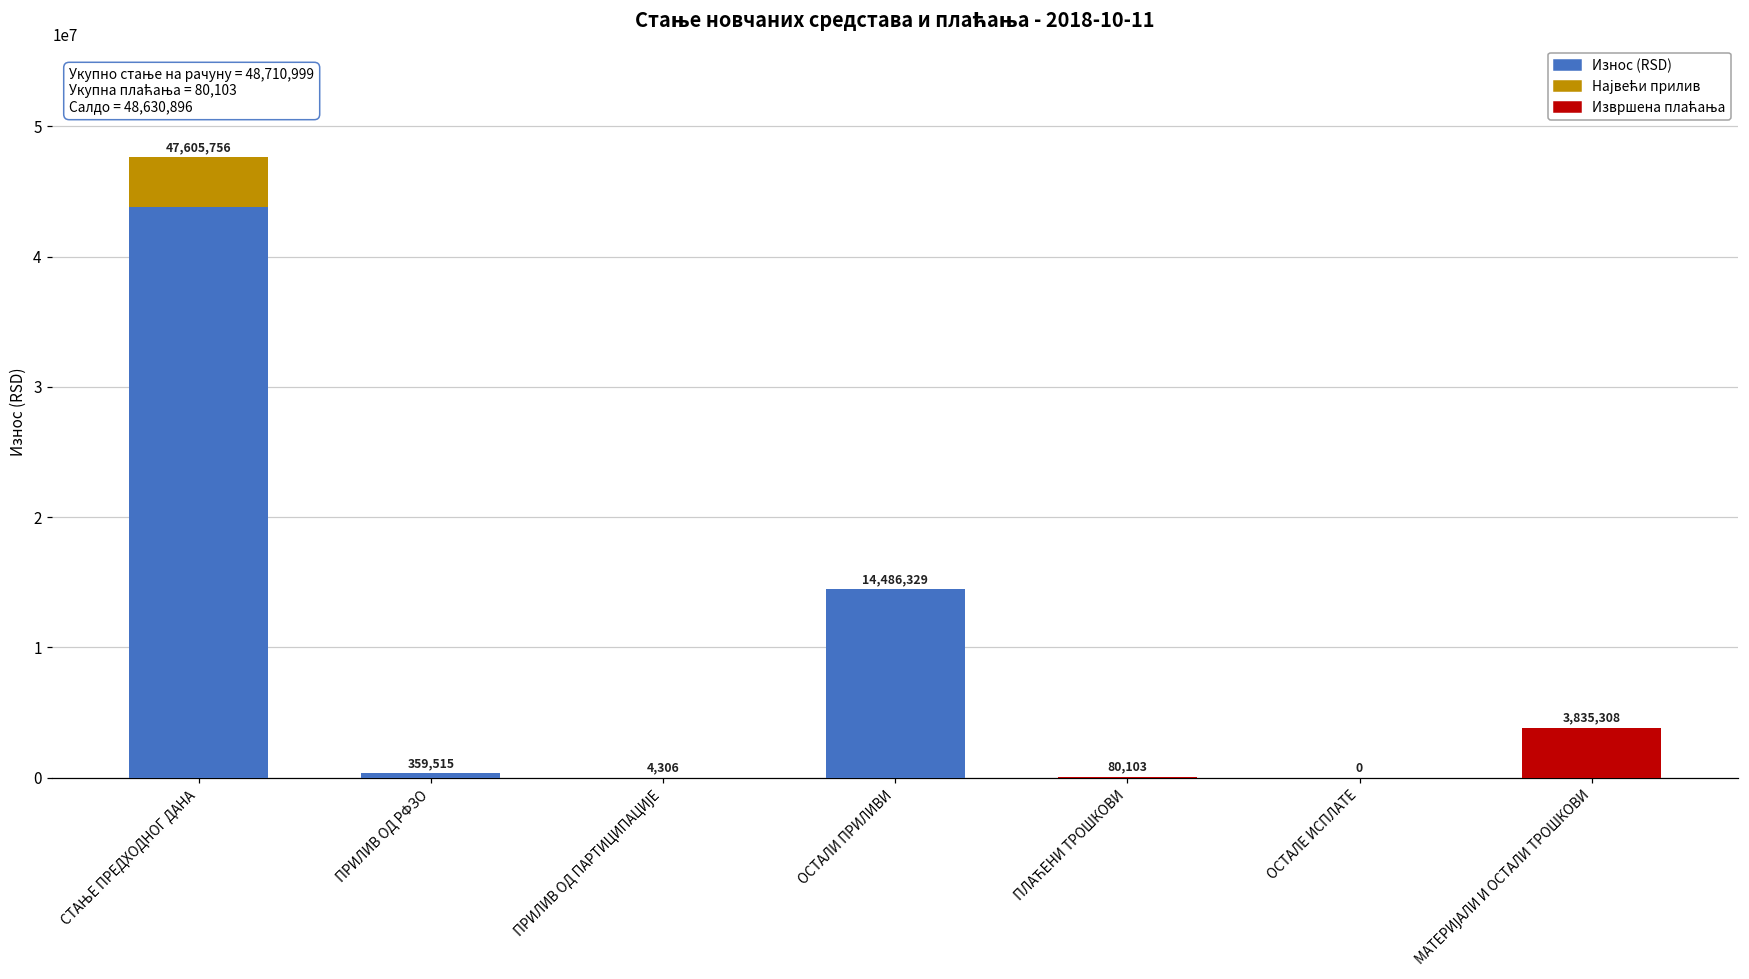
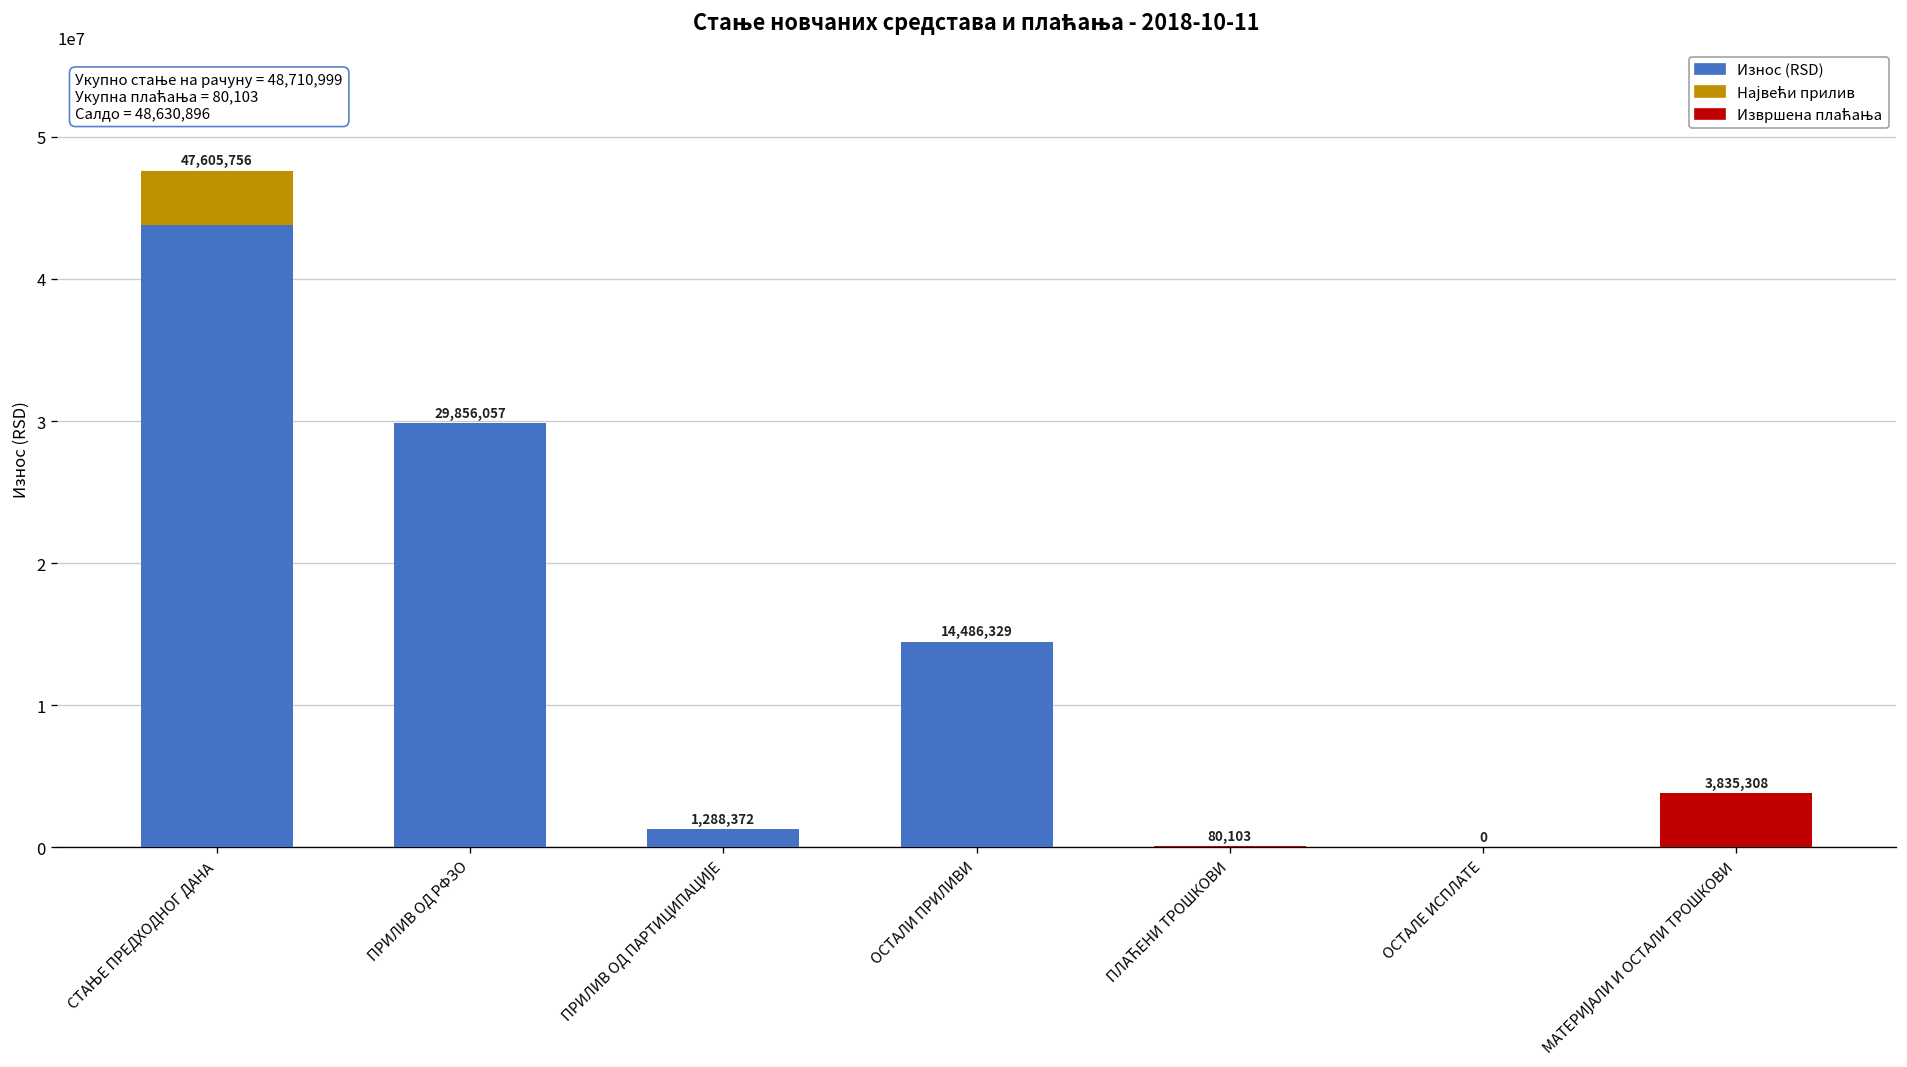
  {
    "Износ (RSD)": {
      "СТАЊЕ ПРЕДХОДНОГ ДАНА": "47,605,756",
-     "ПРИЛИВ ОД РФЗО": "359,515",
-     "ПРИЛИВ ОД ПАРТИЦИПАЦИЈЕ": "4,306",
+     "ПРИЛИВ ОД РФЗО": "29,856,057",
+     "ПРИЛИВ ОД ПАРТИЦИПАЦИЈЕ": "1,288,372",
      "ОСТАЛИ ПРИЛИВИ": "14,486,329",
      "ПЛАЋЕНИ ТРОШКОВИ": "80,103",
      "ОСТАЛЕ ИСПЛАТЕ": "0",
      "МАТЕРИЈАЛИ И ОСТАЛИ ТРОШКОВИ": "3,835,308"
    }
  }
